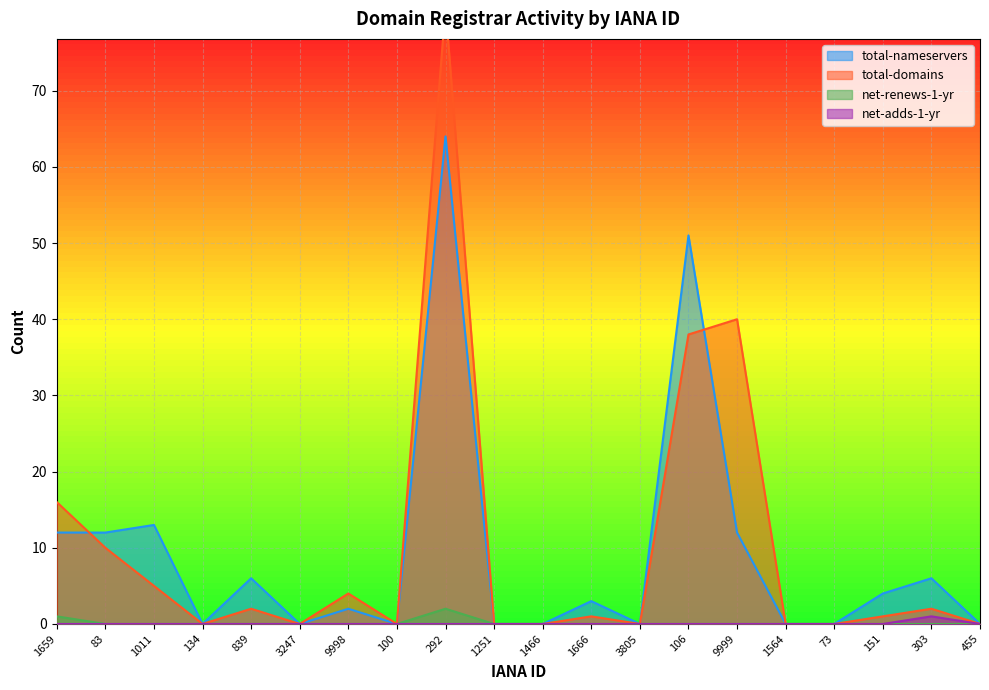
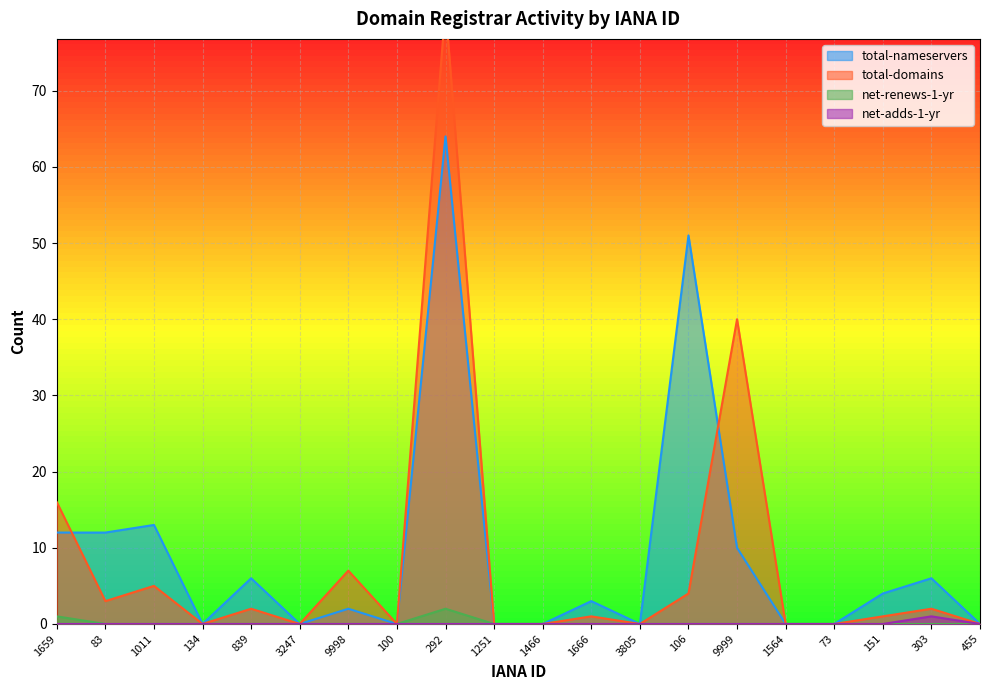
  {
    "total-nameservers": {
      "1659": 12,
      "83": 12,
      "1011": 13,
      "839": 6,
      "9998": 2,
      "292": 64,
      "1666": 3,
      "106": 51,
-     "9999": 12,
+     "9999": 10,
      "151": 4,
      "303": 6
    },
    "total-domains": {
      "1659": 16,
-     "83": 10,
+     "83": 3,
      "1011": 5,
      "839": 2,
-     "9998": 4,
+     "9998": 7,
      "1666": 1,
-     "106": 38,
+     "106": 4,
      "9999": 40,
      "151": 1,
      "303": 2
    },
    "net-renews-1-yr": {
      "1659": 1,
      "292": 2,
      "303": 0
    },
    "net-adds-1-yr": {
      "1659": 0,
      "292": 0,
      "303": 1
    }
  }
